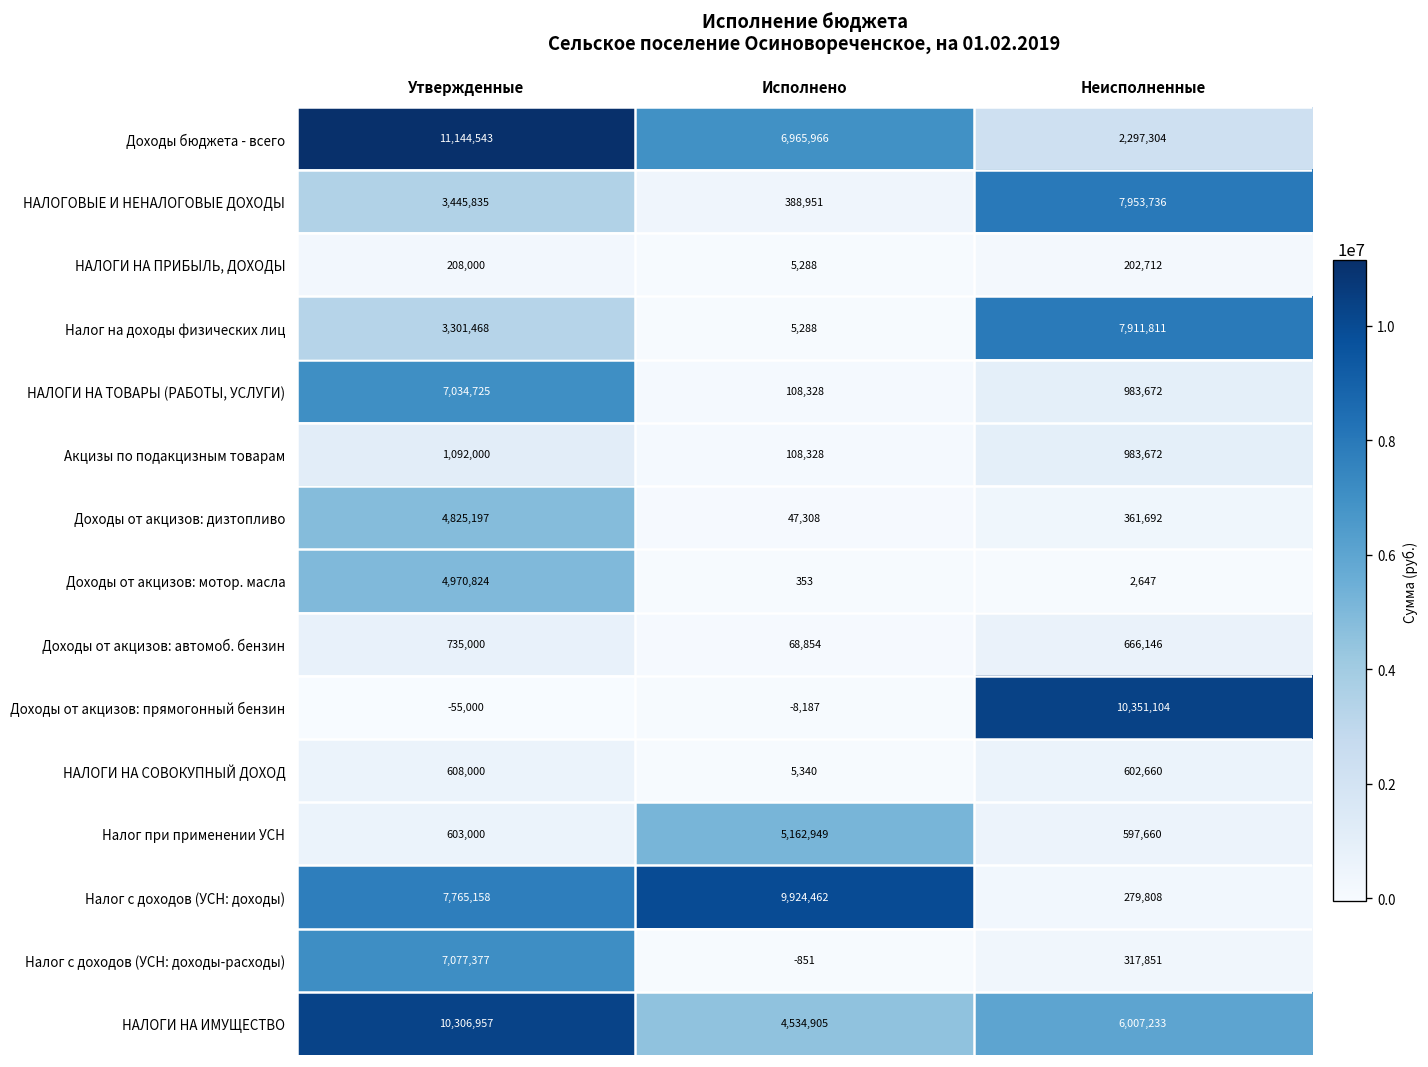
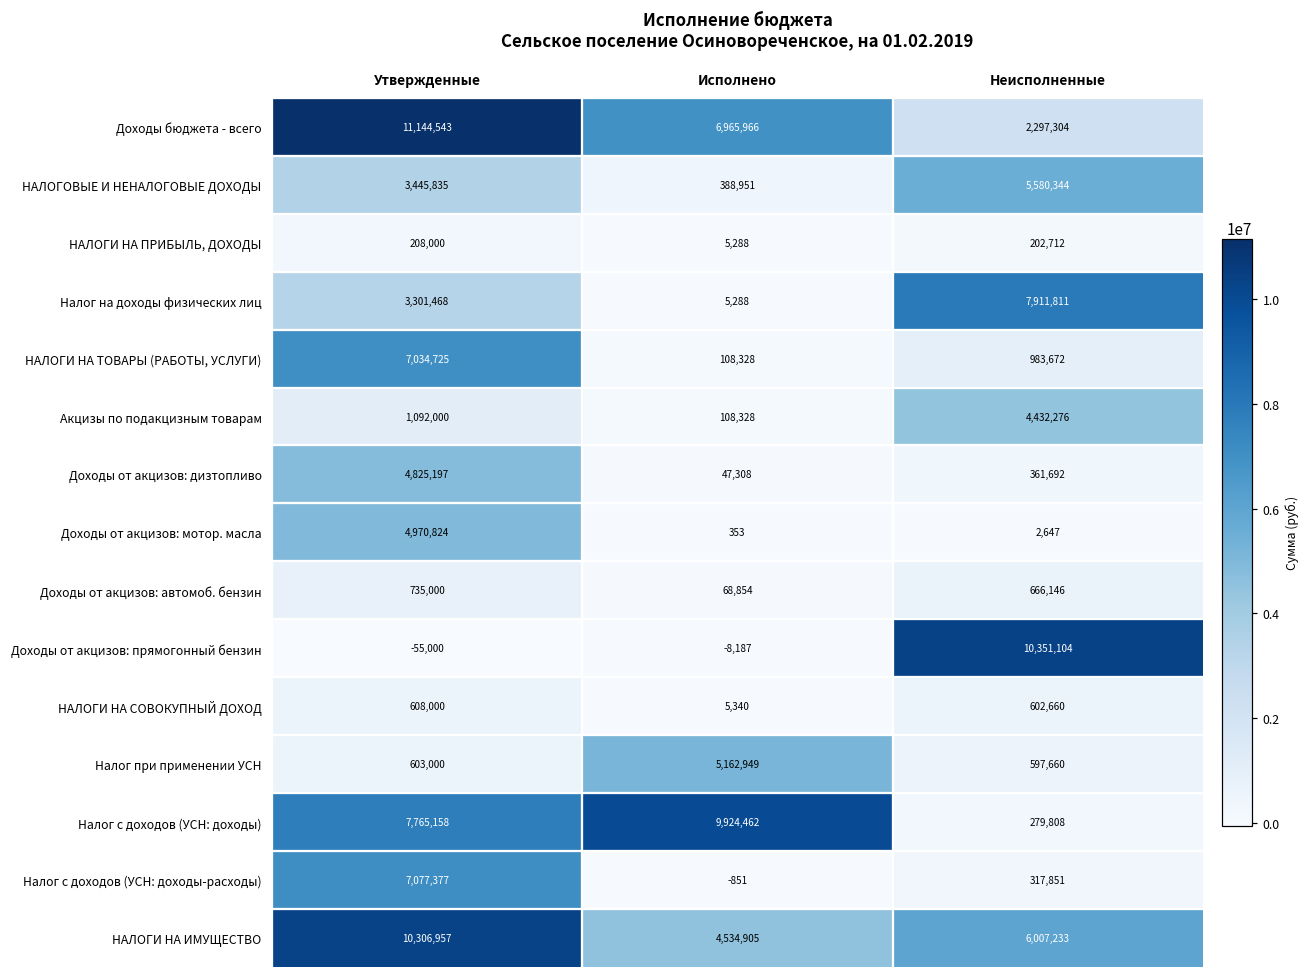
  {
    "Доходы бюджета - всего": {
      "Утвержденные": "11,144,543",
      "Исполнено": "6,965,966",
      "Неисполненные": "2,297,304"
    },
    "НАЛОГОВЫЕ И НЕНАЛОГОВЫЕ ДОХОДЫ": {
      "Утвержденные": "3,445,835",
      "Исполнено": "388,951",
-     "Неисполненные": "7,953,736"
+     "Неисполненные": "5,580,344"
    },
    "НАЛОГИ НА ПРИБЫЛЬ, ДОХОДЫ": {
      "Утвержденные": "208,000",
      "Исполнено": "5,288",
      "Неисполненные": "202,712"
    },
    "Налог на доходы физических лиц": {
      "Утвержденные": "3,301,468",
      "Исполнено": "5,288",
      "Неисполненные": "7,911,811"
    },
    "НАЛОГИ НА ТОВАРЫ (РАБОТЫ, УСЛУГИ)": {
      "Утвержденные": "7,034,725",
      "Исполнено": "108,328",
      "Неисполненные": "983,672"
    },
    "Акцизы по подакцизным товарам": {
      "Утвержденные": "1,092,000",
      "Исполнено": "108,328",
-     "Неисполненные": "983,672"
+     "Неисполненные": "4,432,276"
    },
    "Доходы от акцизов: дизтопливо": {
      "Утвержденные": "4,825,197",
      "Исполнено": "47,308",
      "Неисполненные": "361,692"
    },
    "Доходы от акцизов: мотор. масла": {
      "Утвержденные": "4,970,824",
      "Исполнено": "353",
      "Неисполненные": "2,647"
    },
    "Доходы от акцизов: автомоб. бензин": {
      "Утвержденные": "735,000",
      "Исполнено": "68,854",
      "Неисполненные": "666,146"
    },
    "Доходы от акцизов: прямогонный бензин": {
      "Утвержденные": "-55,000",
      "Исполнено": "-8,187",
      "Неисполненные": "10,351,104"
    },
    "НАЛОГИ НА СОВОКУПНЫЙ ДОХОД": {
      "Утвержденные": "608,000",
      "Исполнено": "5,340",
      "Неисполненные": "602,660"
    },
    "Налог при применении УСН": {
      "Утвержденные": "603,000",
      "Исполнено": "5,162,949",
      "Неисполненные": "597,660"
    },
    "Налог с доходов (УСН: доходы)": {
      "Утвержденные": "7,765,158",
      "Исполнено": "9,924,462",
      "Неисполненные": "279,808"
    },
    "Налог с доходов (УСН: доходы-расходы)": {
      "Утвержденные": "7,077,377",
      "Исполнено": "-851",
      "Неисполненные": "317,851"
    },
    "НАЛОГИ НА ИМУЩЕСТВО": {
      "Утвержденные": "10,306,957",
      "Исполнено": "4,534,905",
      "Неисполненные": "6,007,233"
    }
  }
